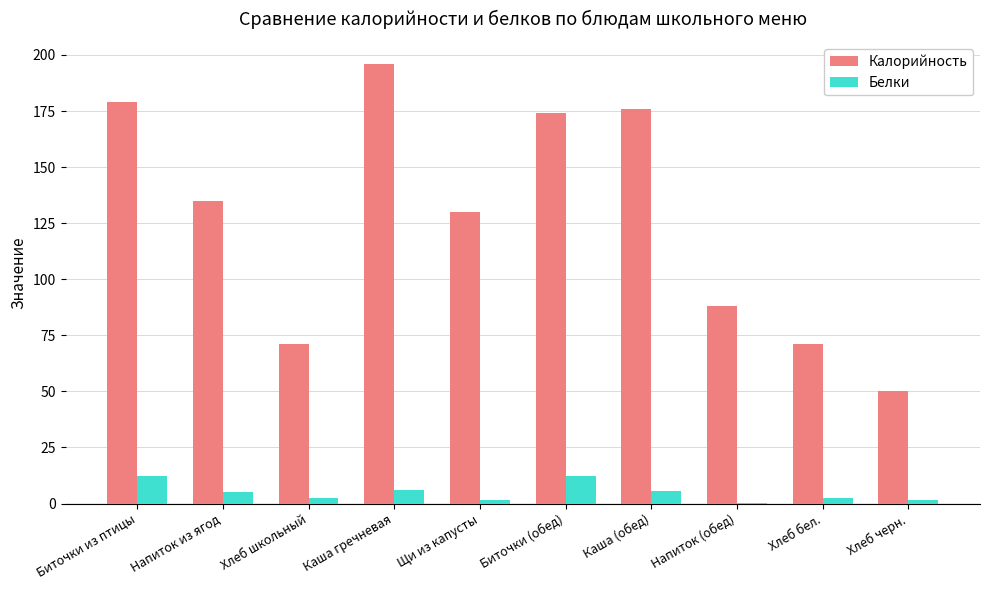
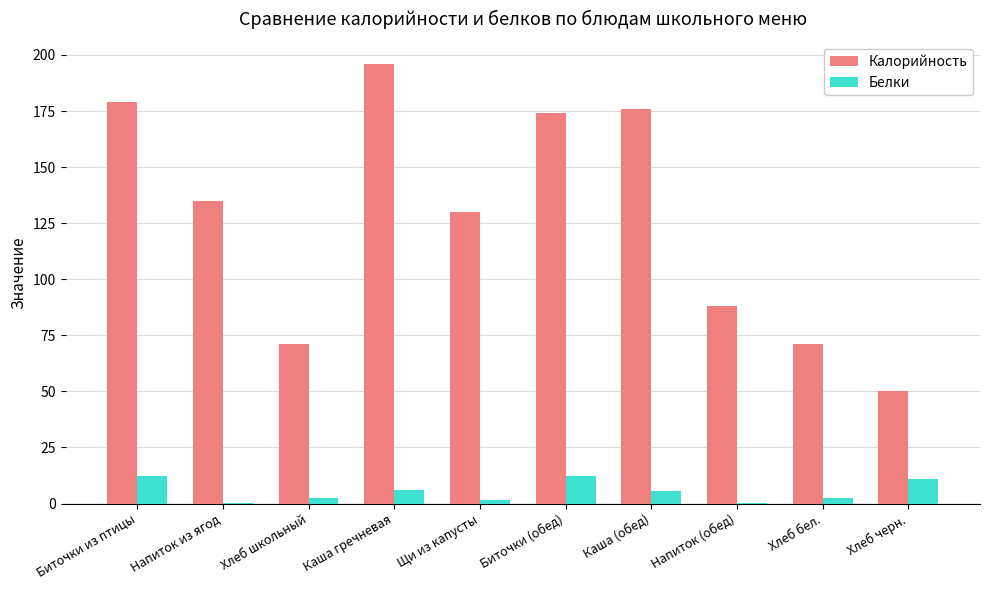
  {
    "Калорийность": {
      "Биточки из птицы": 179,
      "Напиток из ягод": 135,
      "Хлеб школьный": 71,
      "Каша гречневая": 196,
      "Щи из капусты": 130,
      "Биточки (обед)": 174,
      "Каша (обед)": 176,
      "Напиток (обед)": 88,
      "Хлеб бел.": 71,
      "Хлеб черн.": 50
    },
    "Белки": {
      "Биточки из птицы": 12,
-     "Напиток из ягод": 5,
+     "Напиток из ягод": 0,
      "Хлеб школьный": 2,
      "Каша гречневая": 6,
      "Щи из капусты": 2,
      "Биточки (обед)": 12,
      "Каша (обед)": 6,
      "Хлеб бел.": 2,
-     "Хлеб черн.": 2
+     "Хлеб черн.": 11
    }
  }
